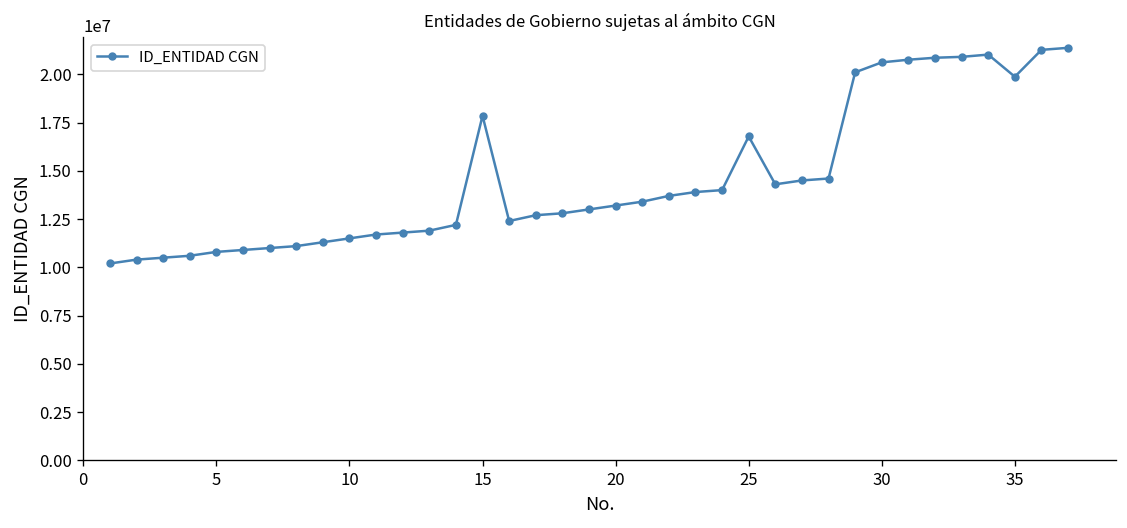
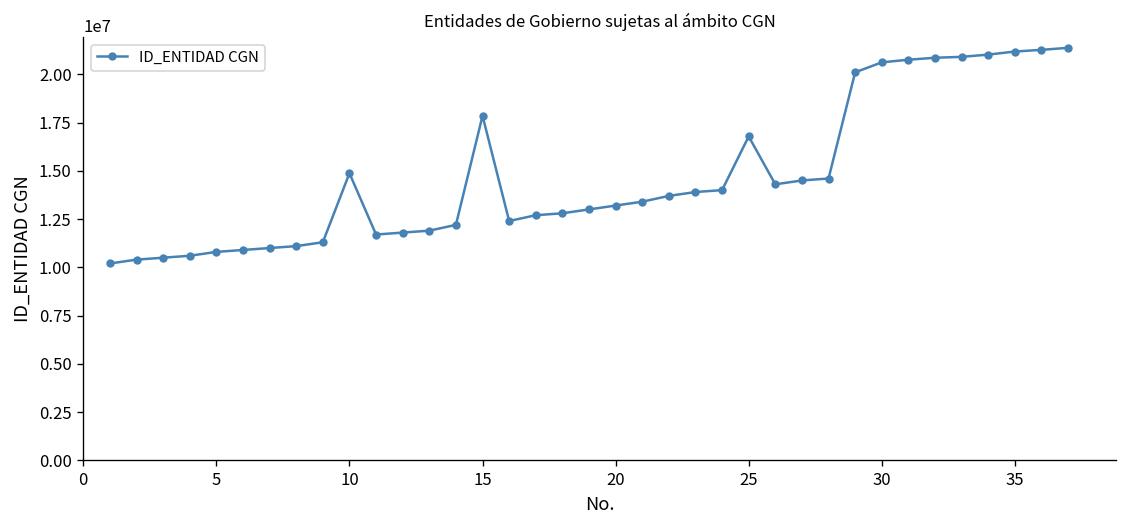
  {
    "5": 10800000,
-   "10": 11500000,
+   "10": 14900000,
    "15": 17800000,
    "20": 13200000,
    "25": 16800000,
    "30": 20600000,
-   "35": 19900000
+   "35": 21200000
  }
